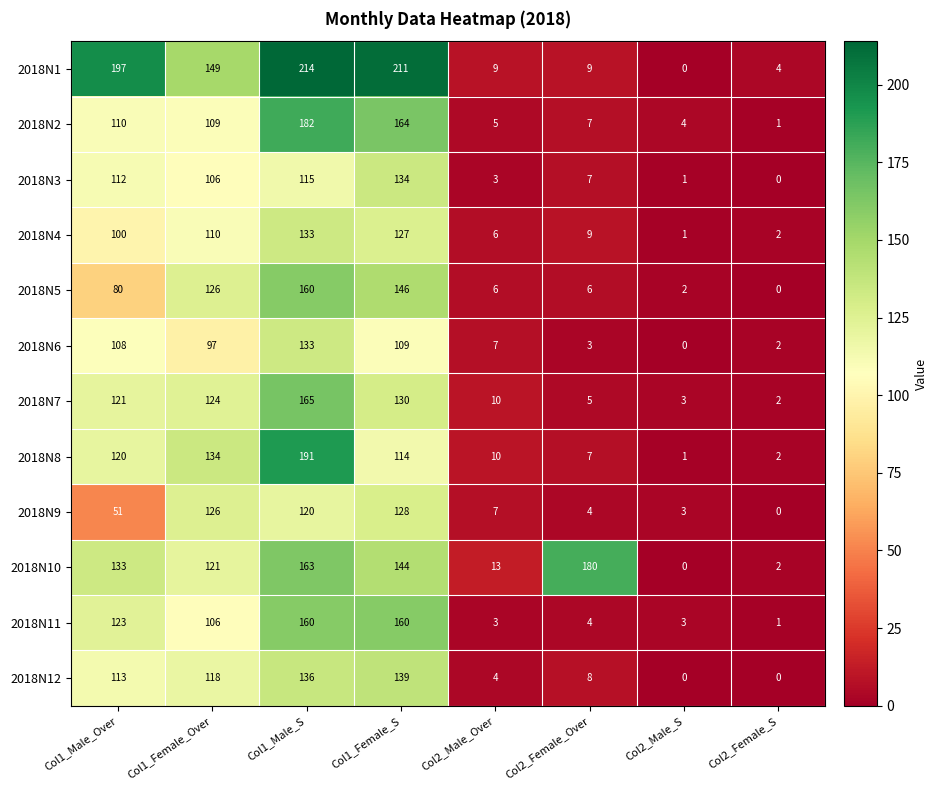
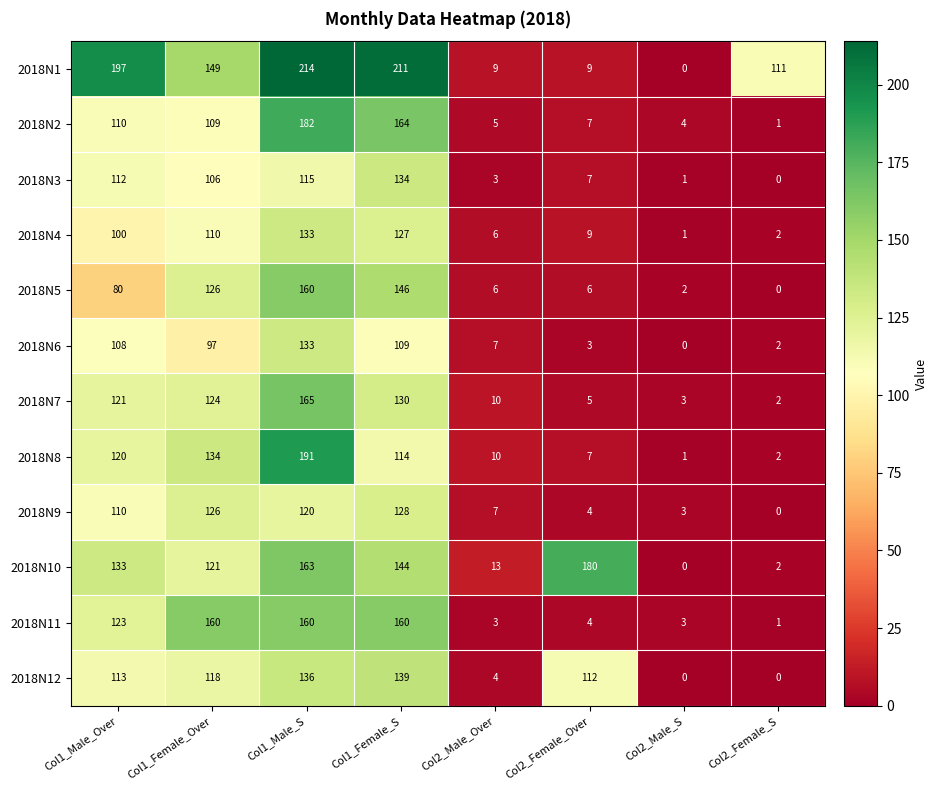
  {
    "2018N1": {
      "Col1_Male_Over": 197,
      "Col1_Female_Over": 149,
      "Col1_Male_S": 214,
      "Col1_Female_S": 211,
      "Col2_Male_Over": 9,
      "Col2_Female_Over": 9,
      "Col2_Male_S": 0,
-     "Col2_Female_S": 4
+     "Col2_Female_S": 111
    },
    "2018N2": {
      "Col1_Male_Over": 110,
      "Col1_Female_Over": 109,
      "Col1_Male_S": 182,
      "Col1_Female_S": 164,
      "Col2_Male_Over": 5,
      "Col2_Female_Over": 7,
      "Col2_Male_S": 4,
      "Col2_Female_S": 1
    },
    "2018N3": {
      "Col1_Male_Over": 112,
      "Col1_Female_Over": 106,
      "Col1_Male_S": 115,
      "Col1_Female_S": 134,
      "Col2_Male_Over": 3,
      "Col2_Female_Over": 7,
      "Col2_Male_S": 1,
      "Col2_Female_S": 0
    },
    "2018N4": {
      "Col1_Male_Over": 100,
      "Col1_Female_Over": 110,
      "Col1_Male_S": 133,
      "Col1_Female_S": 127,
      "Col2_Male_Over": 6,
      "Col2_Female_Over": 9,
      "Col2_Male_S": 1,
      "Col2_Female_S": 2
    },
    "2018N5": {
      "Col1_Male_Over": 80,
      "Col1_Female_Over": 126,
      "Col1_Male_S": 160,
      "Col1_Female_S": 146,
      "Col2_Male_Over": 6,
      "Col2_Female_Over": 6,
      "Col2_Male_S": 2,
      "Col2_Female_S": 0
    },
    "2018N6": {
      "Col1_Male_Over": 108,
      "Col1_Female_Over": 97,
      "Col1_Male_S": 133,
      "Col1_Female_S": 109,
      "Col2_Male_Over": 7,
      "Col2_Female_Over": 3,
      "Col2_Male_S": 0,
      "Col2_Female_S": 2
    },
    "2018N7": {
      "Col1_Male_Over": 121,
      "Col1_Female_Over": 124,
      "Col1_Male_S": 165,
      "Col1_Female_S": 130,
      "Col2_Male_Over": 10,
      "Col2_Female_Over": 5,
      "Col2_Male_S": 3,
      "Col2_Female_S": 2
    },
    "2018N8": {
      "Col1_Male_Over": 120,
      "Col1_Female_Over": 134,
      "Col1_Male_S": 191,
      "Col1_Female_S": 114,
      "Col2_Male_Over": 10,
      "Col2_Female_Over": 7,
      "Col2_Male_S": 1,
      "Col2_Female_S": 2
    },
    "2018N9": {
-     "Col1_Male_Over": 51,
+     "Col1_Male_Over": 110,
      "Col1_Female_Over": 126,
      "Col1_Male_S": 120,
      "Col1_Female_S": 128,
      "Col2_Male_Over": 7,
      "Col2_Female_Over": 4,
      "Col2_Male_S": 3,
      "Col2_Female_S": 0
    },
    "2018N10": {
      "Col1_Male_Over": 133,
      "Col1_Female_Over": 121,
      "Col1_Male_S": 163,
      "Col1_Female_S": 144,
      "Col2_Male_Over": 13,
      "Col2_Female_Over": 180,
      "Col2_Male_S": 0,
      "Col2_Female_S": 2
    },
    "2018N11": {
      "Col1_Male_Over": 123,
-     "Col1_Female_Over": 106,
+     "Col1_Female_Over": 160,
      "Col1_Male_S": 160,
      "Col1_Female_S": 160,
      "Col2_Male_Over": 3,
      "Col2_Female_Over": 4,
      "Col2_Male_S": 3,
      "Col2_Female_S": 1
    },
    "2018N12": {
      "Col1_Male_Over": 113,
      "Col1_Female_Over": 118,
      "Col1_Male_S": 136,
      "Col1_Female_S": 139,
      "Col2_Male_Over": 4,
-     "Col2_Female_Over": 8,
+     "Col2_Female_Over": 112,
      "Col2_Male_S": 0,
      "Col2_Female_S": 0
    }
  }
